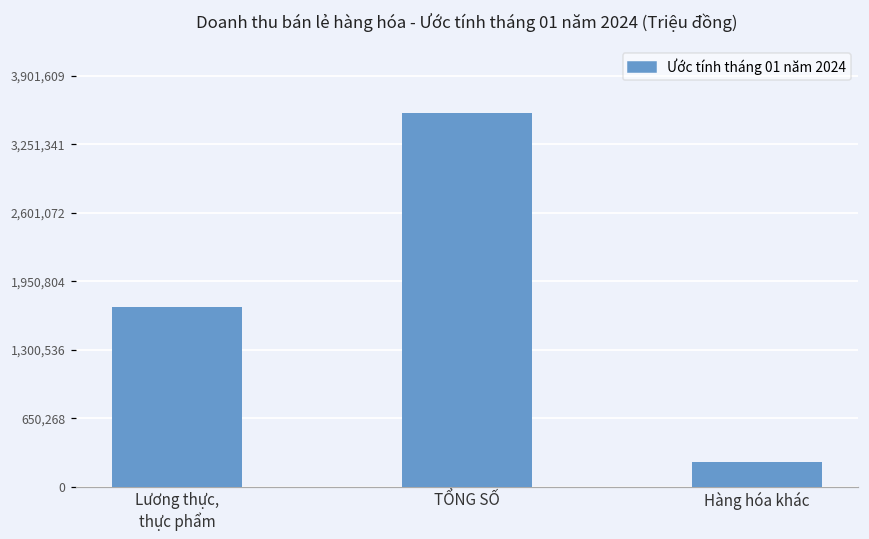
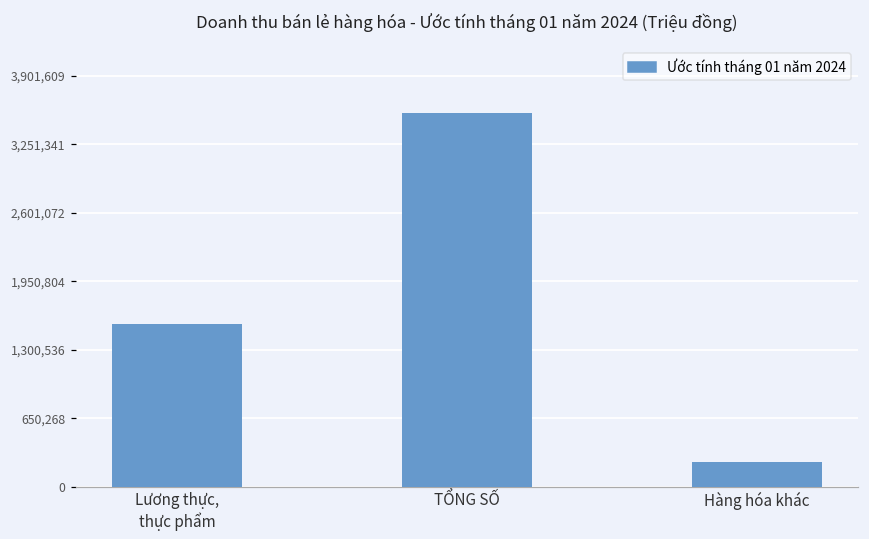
  {
-   "Lương thực, thực phẩm": "1,700,000",
+   "Lương thực, thực phẩm": "1,500,000",
    "TỔNG SỐ": "3,500,000",
    "Hàng hóa khác": "200,000"
  }
